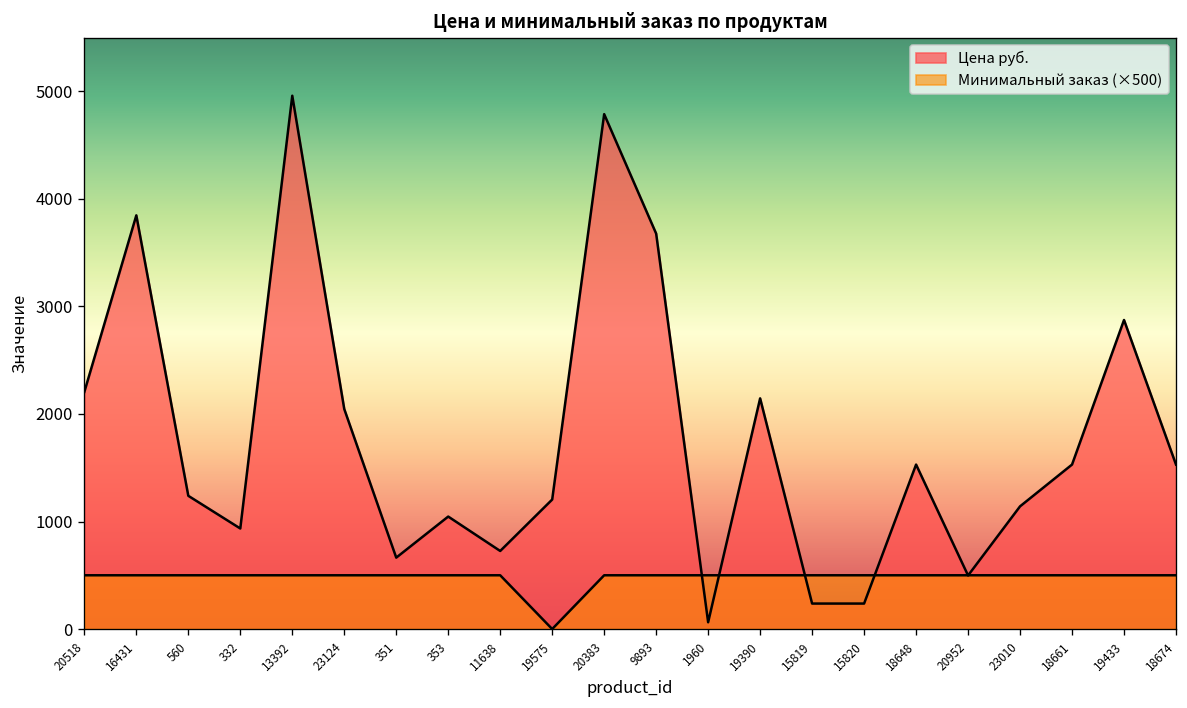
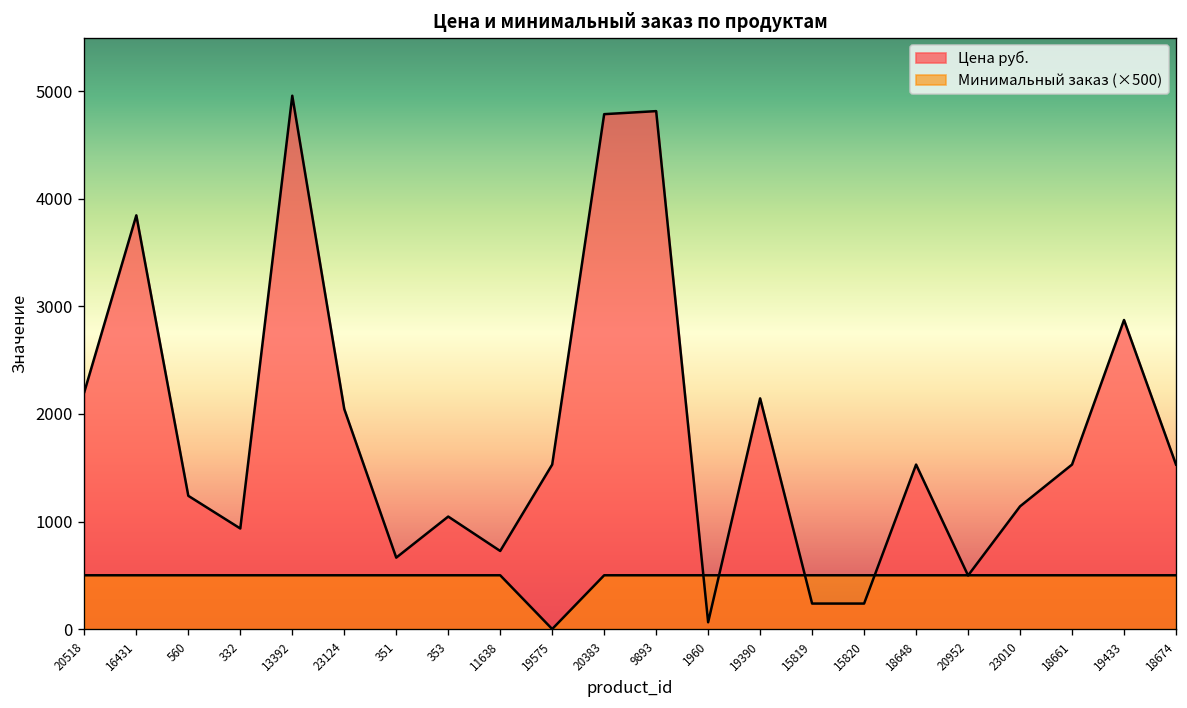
  {
    "Цена руб.": {
      "20518": 2200,
      "16431": 3800,
      "560": 1200,
      "332": 900,
      "13392": 5000,
      "23124": 2000,
      "351": 700,
      "353": 1000,
      "11638": 700,
-     "19575": 1200,
+     "19575": 1500,
      "20383": 4800,
-     "9893": 3700,
+     "9893": 4800,
      "1960": 100,
      "19390": 2100,
      "15819": 200,
      "15820": 200,
      "18648": 1500,
      "23010": 1100,
      "18661": 1500,
      "19433": 2900,
      "18674": 1500
    },
    "Минимальный заказ (×500)": {
      "20518": 500,
      "16431": 500,
      "560": 500,
      "332": 500,
      "13392": 500,
      "23124": 500,
      "351": 500,
      "353": 500,
      "11638": 500,
      "19575": 0,
      "20383": 500,
      "9893": 500,
      "1960": 500,
      "19390": 500,
      "15819": 500,
      "15820": 500,
      "18648": 500,
      "23010": 500,
      "18661": 500,
      "19433": 500,
      "18674": 500
    }
  }
